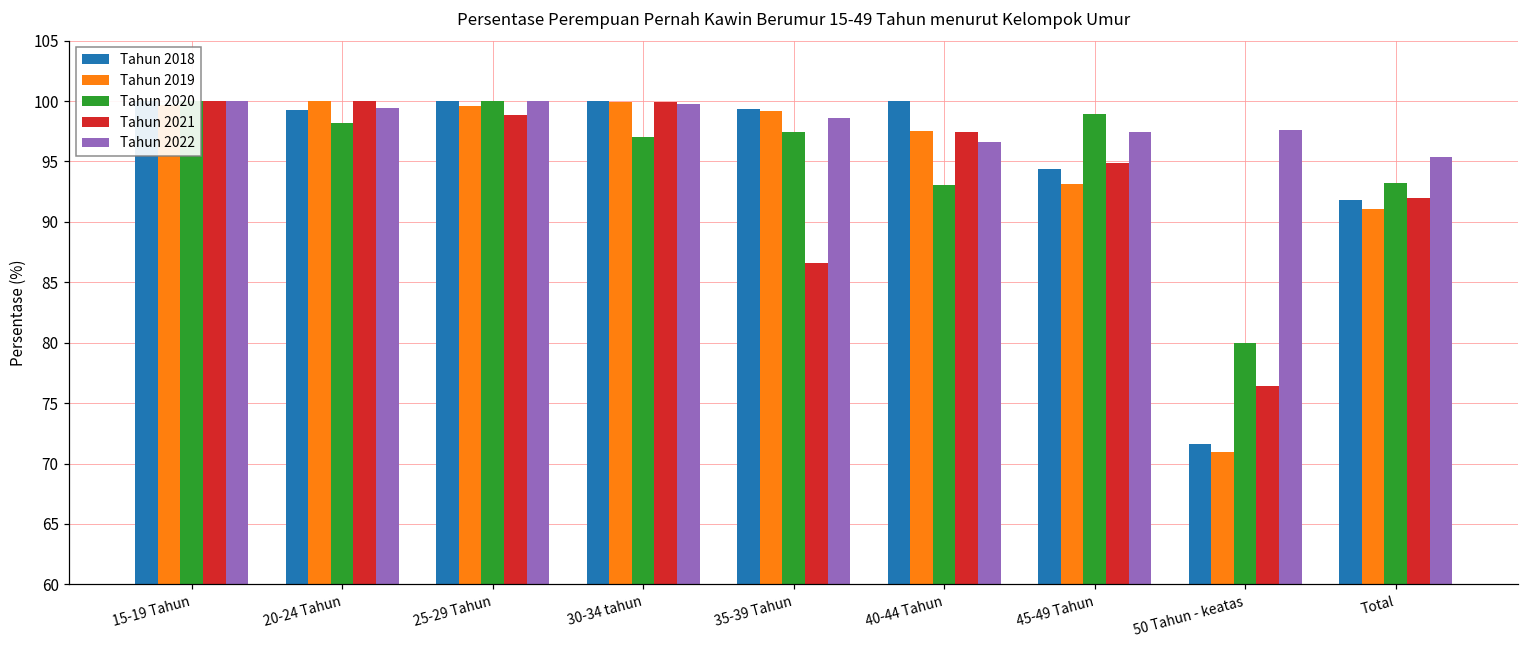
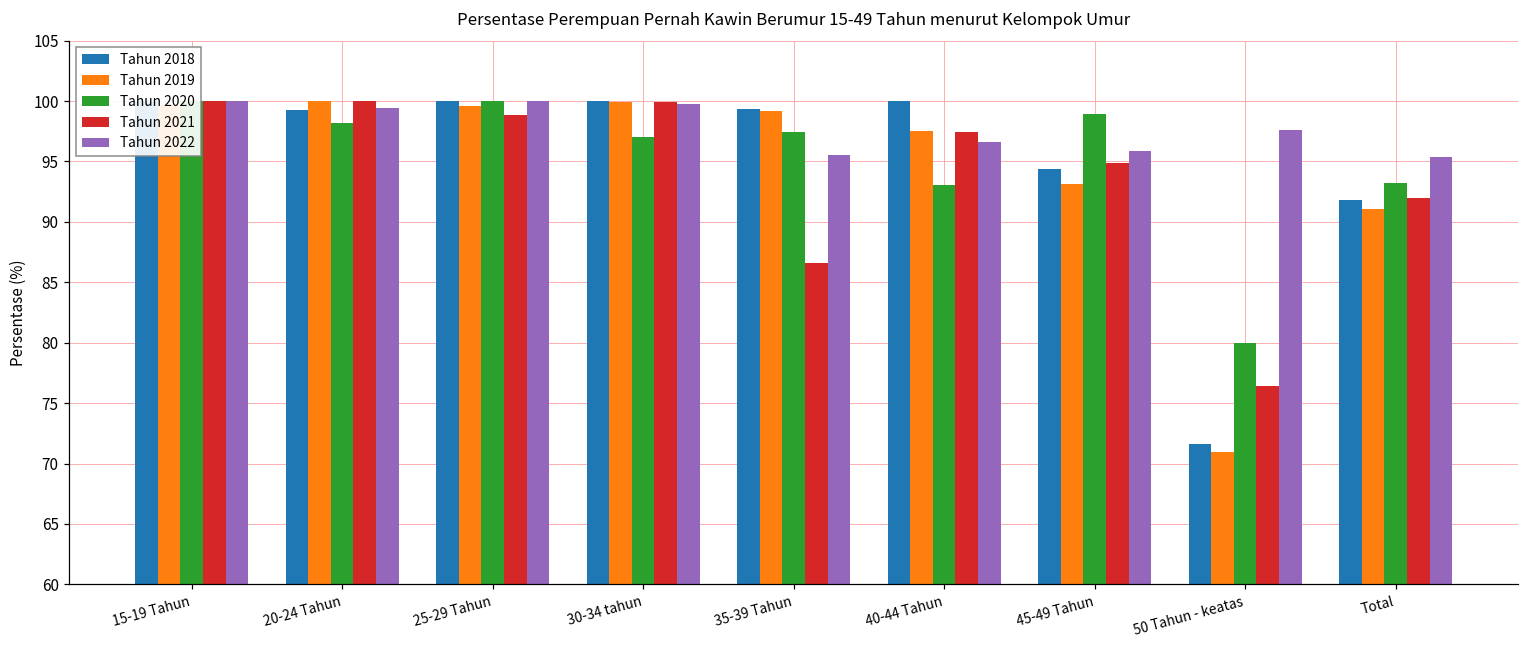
  {
    "Tahun 2018": {
      "20-24 Tahun": 99.3,
      "25-29 Tahun": 100.0,
      "30-34 tahun": 100.0,
      "35-39 Tahun": 99.4,
      "40-44 Tahun": 100.0,
      "45-49 Tahun": 94.4,
      "50 Tahun - keatas": 71.6,
      "Total": 91.8
    },
    "Tahun 2019": {
      "20-24 Tahun": 100.0,
      "25-29 Tahun": 99.6,
      "30-34 tahun": 99.9,
      "35-39 Tahun": 99.2,
      "40-44 Tahun": 97.5,
      "45-49 Tahun": 93.1,
      "50 Tahun - keatas": 71.0,
      "Total": 91.1
    },
    "Tahun 2020": {
      "20-24 Tahun": 98.2,
      "25-29 Tahun": 100.0,
      "30-34 tahun": 97.0,
      "35-39 Tahun": 97.4,
      "40-44 Tahun": 93.1,
      "45-49 Tahun": 98.9,
      "50 Tahun - keatas": 80.0,
      "Total": 93.2
    },
    "Tahun 2021": {
      "15-19 Tahun": 100.0,
      "20-24 Tahun": 100.0,
      "25-29 Tahun": 98.9,
      "30-34 tahun": 100.0,
      "35-39 Tahun": 86.6,
      "40-44 Tahun": 97.5,
      "45-49 Tahun": 94.9,
      "50 Tahun - keatas": 76.4,
      "Total": 92.0
    },
    "Tahun 2022": {
      "15-19 Tahun": 100.0,
      "20-24 Tahun": 99.5,
      "25-29 Tahun": 100.0,
      "30-34 tahun": 99.7,
-     "35-39 Tahun": 98.6,
+     "35-39 Tahun": 95.5,
      "40-44 Tahun": 96.6,
-     "45-49 Tahun": 97.4,
+     "45-49 Tahun": 95.9,
      "50 Tahun - keatas": 97.6,
      "Total": 95.4
    }
  }
